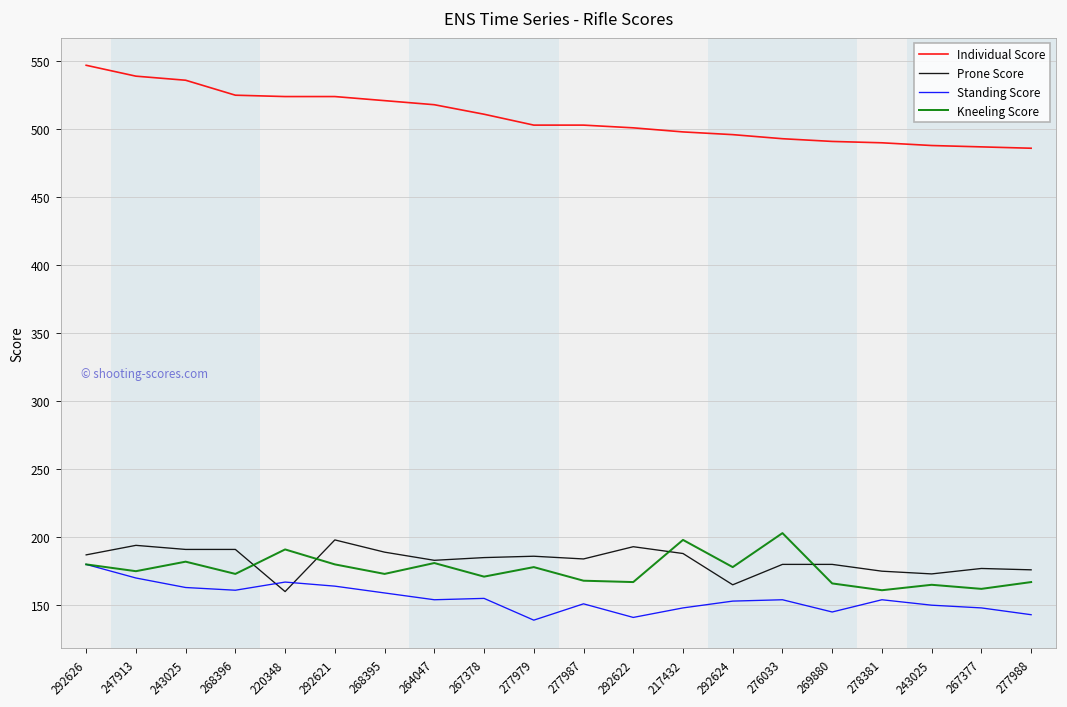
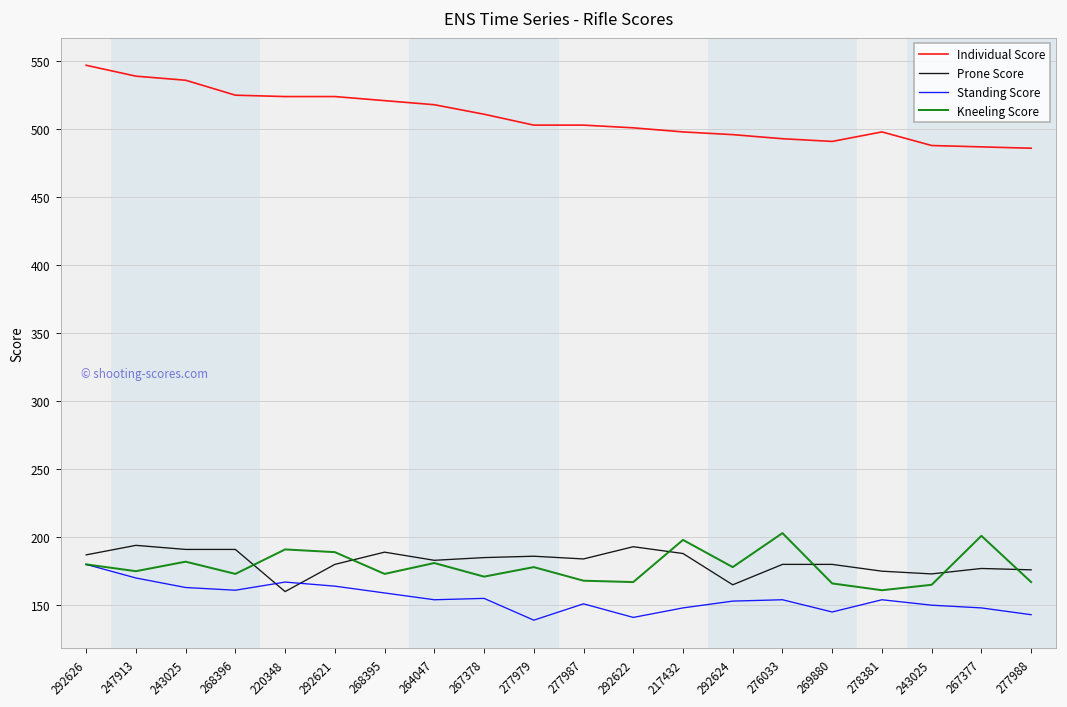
  {
    "Individual Score": {
      "292626": 547,
      "247913": 539,
      "268396": 525,
      "220348": 524,
      "292621": 524,
      "268395": 521,
      "264047": 518,
      "267378": 511,
      "277979": 503,
      "277987": 503,
      "292622": 501,
      "217432": 498,
      "292624": 496,
      "276033": 493,
      "269880": 491,
-     "278381": 490,
+     "278381": 498,
      "267377": 487,
      "277988": 486
    },
    "Prone Score": {
      "292626": 187,
      "247913": 194,
      "268396": 191,
      "220348": 160,
-     "292621": 198,
+     "292621": 180,
      "268395": 189,
      "267378": 185,
      "277979": 186,
      "277987": 184,
      "292622": 193,
      "217432": 188,
      "292624": 165,
      "276033": 180,
      "269880": 180,
      "278381": 175,
      "267377": 177,
      "277988": 176
    },
    "Standing Score": {
      "247913": 170,
      "268396": 161,
      "220348": 167,
      "292621": 164,
      "268395": 159,
      "264047": 154,
      "267378": 155,
      "277979": 139,
      "277987": 151,
      "292622": 141,
      "217432": 148,
      "292624": 153,
      "276033": 154,
      "269880": 145,
      "278381": 154,
      "267377": 148,
      "277988": 143
    },
    "Kneeling Score": {
      "247913": 175,
      "268396": 173,
      "220348": 191,
-     "292621": 180,
+     "292621": 189,
      "268395": 173,
      "267378": 171,
      "277979": 178,
      "277987": 168,
      "292622": 167,
      "217432": 198,
      "292624": 178,
      "276033": 203,
      "269880": 166,
      "278381": 161,
-     "267377": 162,
+     "267377": 201,
      "277988": 167
    }
  }
